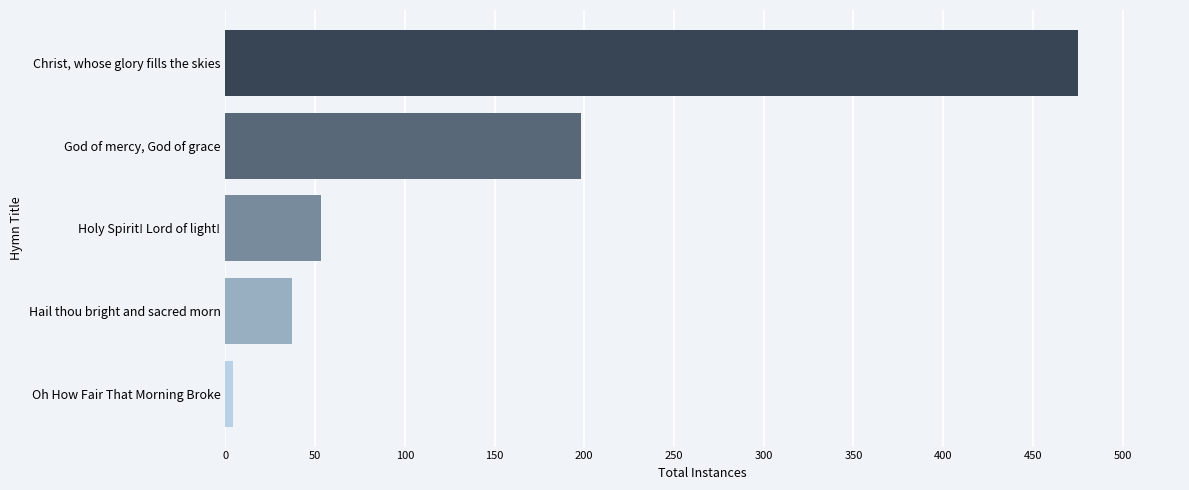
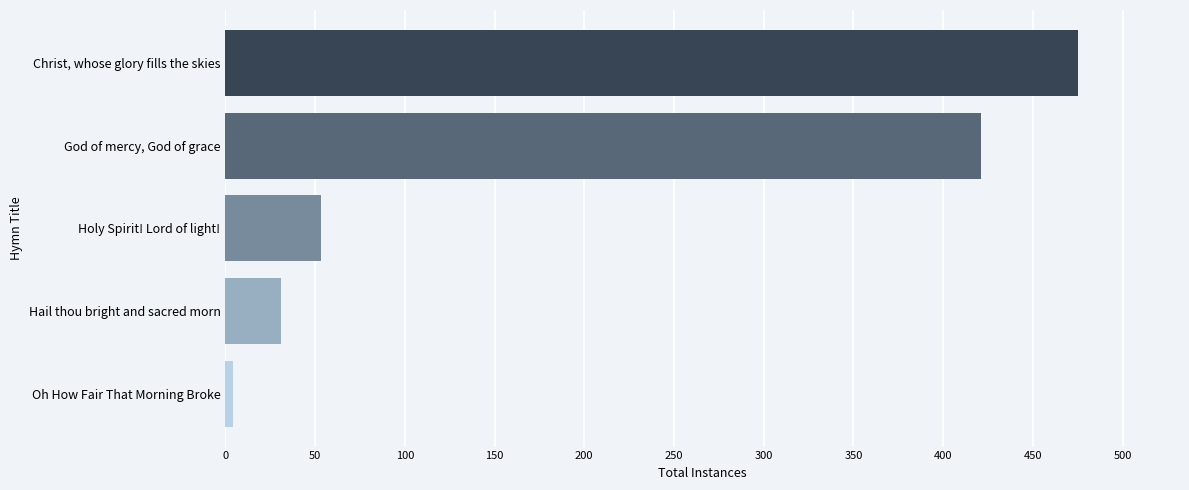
  {
    "Christ, whose glory fills the skies": 475,
-   "God of mercy, God of grace": 198,
+   "God of mercy, God of grace": 421,
    "Holy Spirit! Lord of light!": 53,
-   "Hail thou bright and sacred morn": 37,
+   "Hail thou bright and sacred morn": 31,
    "Oh How Fair That Morning Broke": 4
  }
